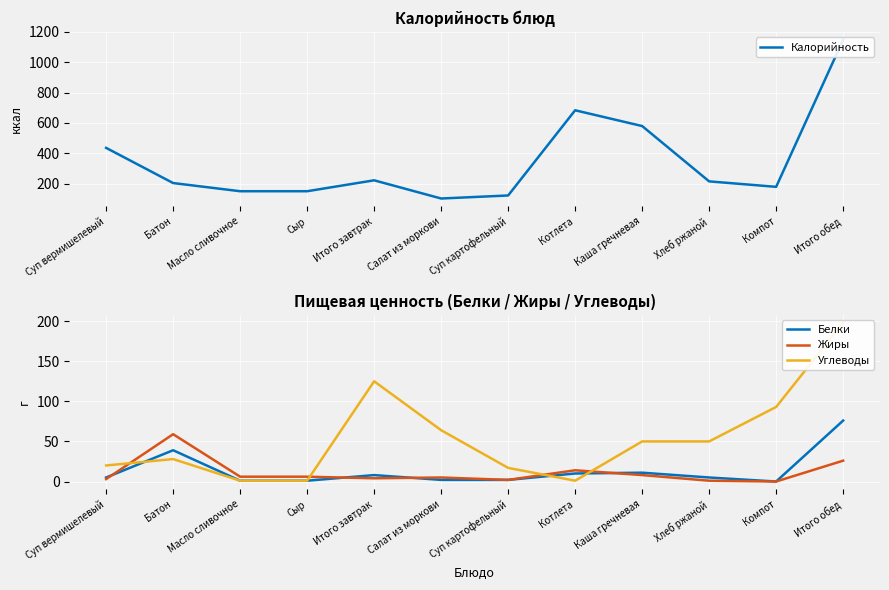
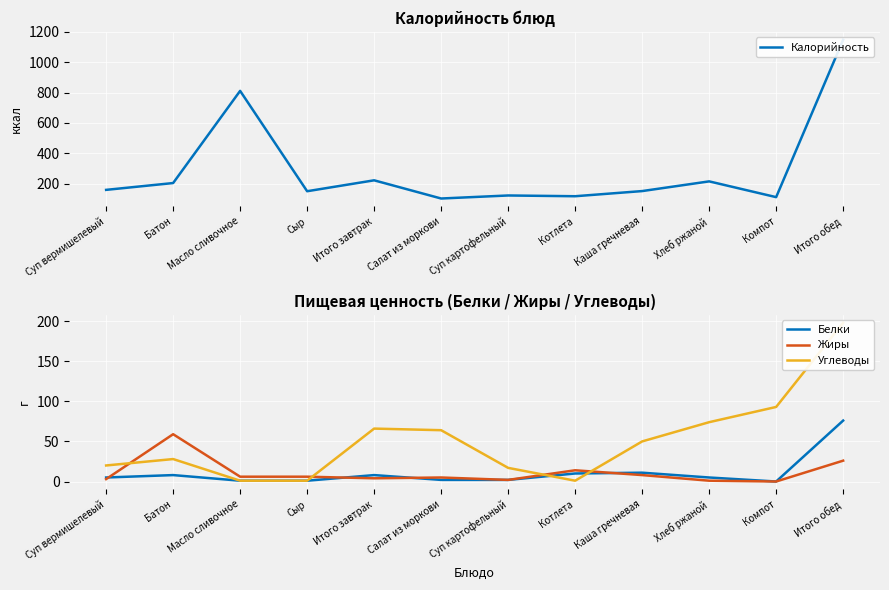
  {
    "Калорийность блюд": {
-     "Суп вермишелевый": 440,
+     "Суп вермишелевый": 160,
      "Батон": 200,
-     "Масло сливочное": 150,
+     "Масло сливочное": 810,
      "Сыр": 150,
      "Итого завтрак": 220,
      "Салат из моркови": 100,
      "Суп картофельный": 120,
-     "Котлета": 680,
-     "Каша гречневая": 580,
+     "Котлета": 120,
+     "Каша гречневая": 150,
      "Хлеб ржаной": 210,
-     "Компот": 180
+     "Компот": 110
    },
    "Пищевая ценность (Белки / Жиры / Углеводы)": {
      "Белки": {
-       "Батон": 40,
+       "Батон": 10,
        "Итого завтрак": 10,
        "Котлета": 10,
        "Хлеб ржаной": 10,
        "Итого обед": 80
      },
      "Жиры": {
        "Батон": 60,
        "Масло сливочное": 10,
        "Сыр": 10,
        "Итого завтрак": 0,
        "Котлета": 10,
        "Хлеб ржаной": 0,
        "Итого обед": 30
      },
      "Углеводы": {
        "Суп вермишелевый": 20,
        "Батон": 30,
-       "Итого завтрак": 130,
+       "Итого завтрак": 70,
        "Салат из моркови": 60,
        "Суп картофельный": 20,
        "Котлета": 0,
        "Каша гречневая": 50,
-       "Хлеб ржаной": 50,
+       "Хлеб ржаной": 70,
        "Компот": 90
      }
    }
  }
